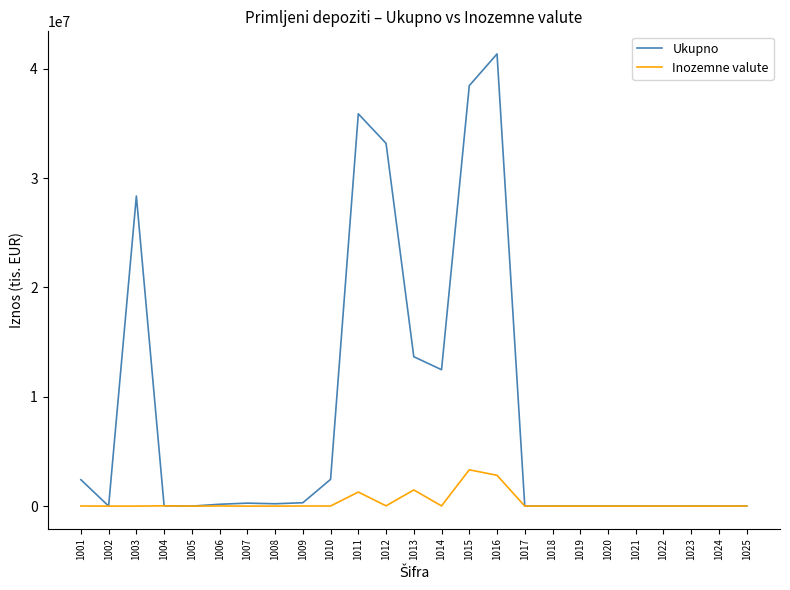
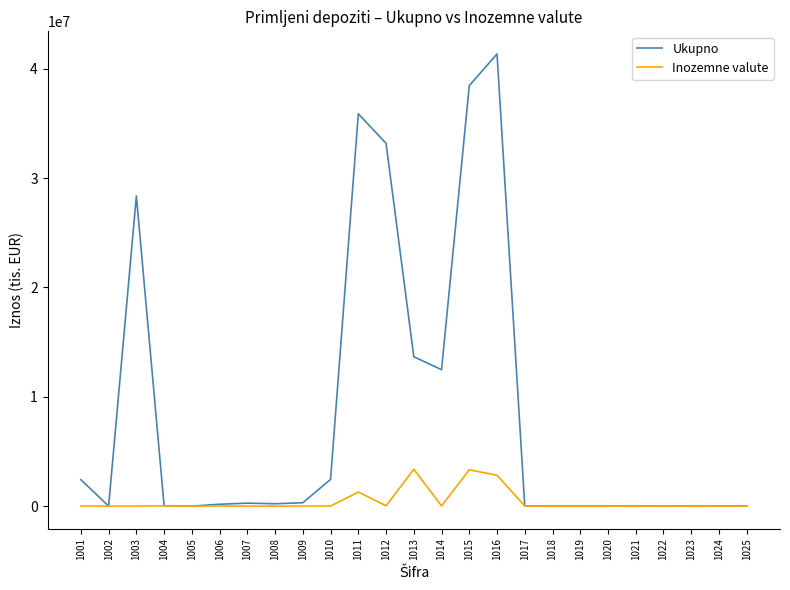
  {
    "Ukupno": {
      "1001": 2400000,
      "1003": 28400000,
      "1007": 300000,
      "1009": 300000,
      "1010": 2400000,
      "1011": 35900000,
      "1012": 33200000,
      "1013": 13700000,
      "1014": 12500000,
      "1015": 38500000,
      "1016": 41400000
    },
    "Inozemne valute": {
      "1001": 0,
      "1003": 0,
      "1007": 0,
      "1009": 0,
      "1010": 0,
      "1011": 1300000,
      "1012": 0,
-     "1013": 1500000,
+     "1013": 3400000,
      "1014": 0,
      "1015": 3300000,
      "1016": 2800000
    }
  }
